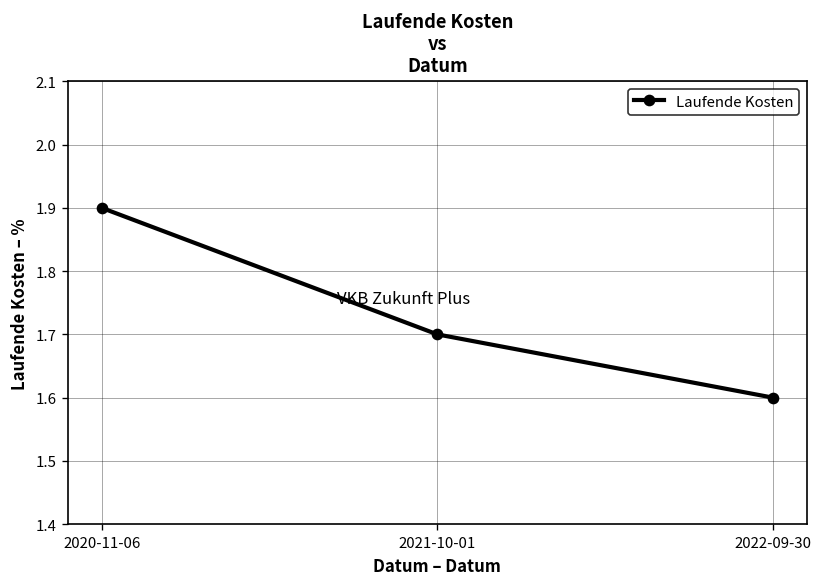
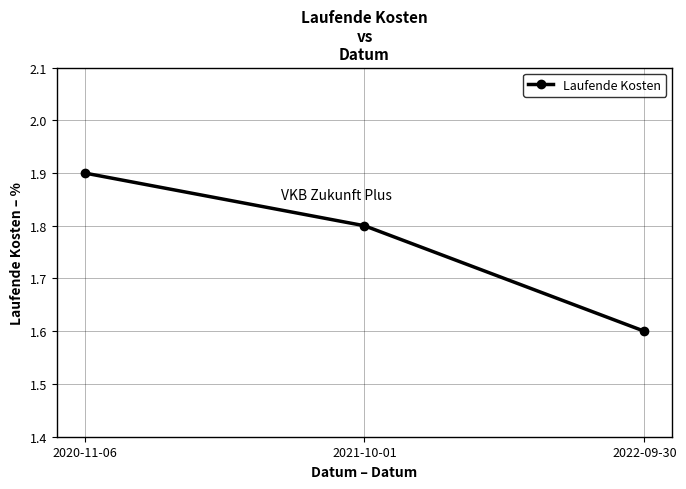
  {
    "2020-11-06": 1.9,
-   "2021-10-01": 1.7,
+   "2021-10-01": 1.8,
    "2022-09-30": 1.6
  }
